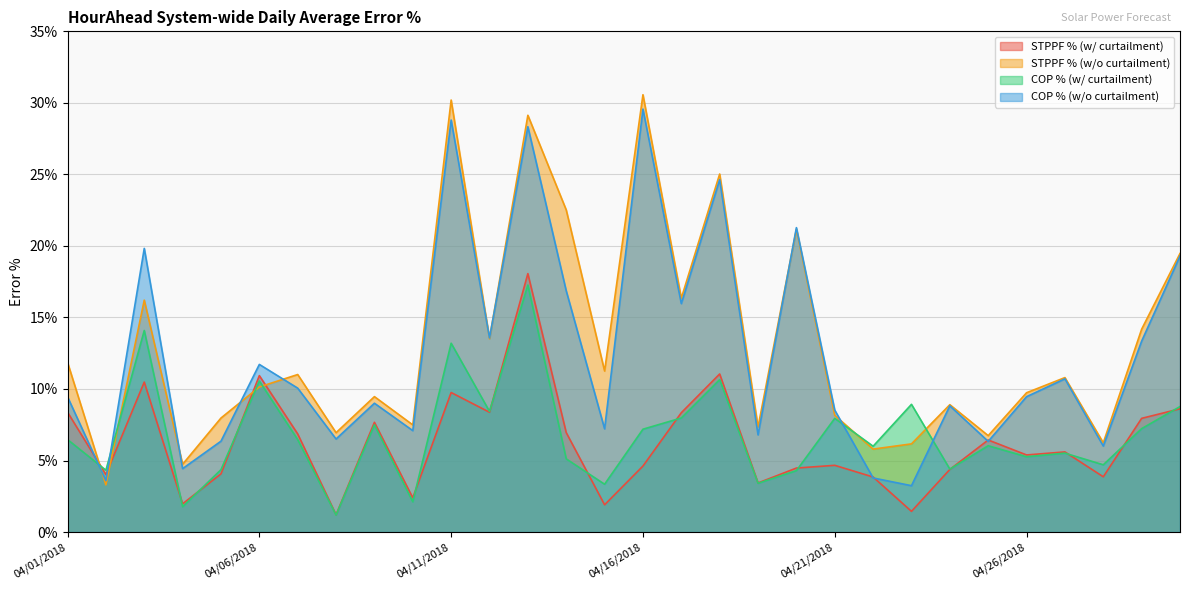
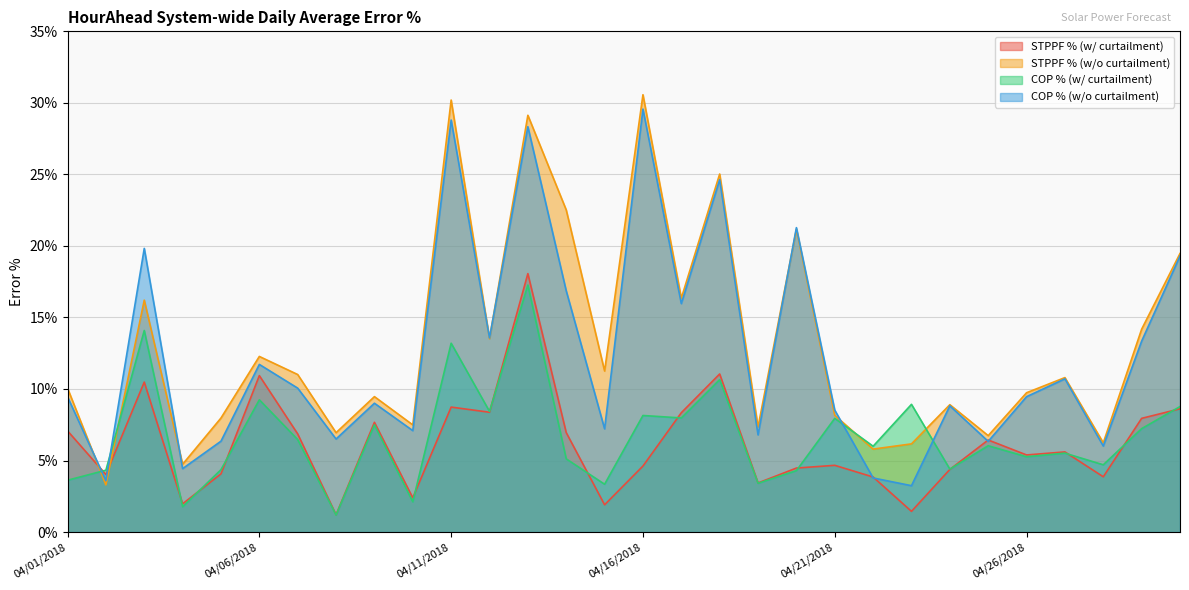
  {
    "STPPF % (w/ curtailment)": {
-     "04/01/2018": "8.4%",
+     "04/01/2018": "7.1%",
      "04/06/2018": "10.9%",
-     "04/11/2018": "9.8%",
+     "04/11/2018": "8.7%",
      "04/16/2018": "4.6%",
      "04/21/2018": "4.7%"
    },
    "STPPF % (w/o curtailment)": {
-     "04/01/2018": "11.9%",
-     "04/06/2018": "10.1%",
+     "04/01/2018": "10.1%",
+     "04/06/2018": "12.3%",
      "04/11/2018": "30.2%",
      "04/16/2018": "30.6%",
      "04/21/2018": "8.2%",
      "04/26/2018": "9.7%"
    },
    "COP % (w/ curtailment)": {
-     "04/01/2018": "6.5%",
-     "04/06/2018": "10.6%",
+     "04/01/2018": "3.6%",
+     "04/06/2018": "9.2%",
      "04/11/2018": "13.2%",
-     "04/16/2018": "7.2%",
+     "04/16/2018": "8.1%",
      "04/21/2018": "7.9%"
    },
    "COP % (w/o curtailment)": {
      "04/01/2018": "9.5%",
      "04/06/2018": "11.7%",
      "04/11/2018": "28.8%",
      "04/16/2018": "29.6%",
      "04/21/2018": "8.5%",
      "04/26/2018": "9.5%"
    }
  }
